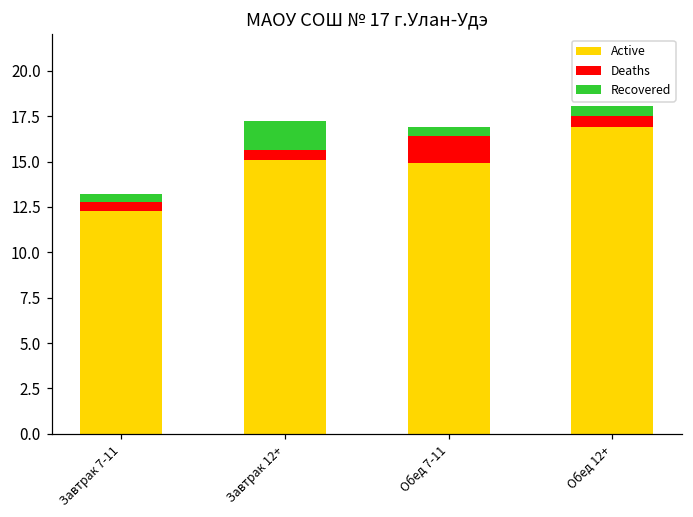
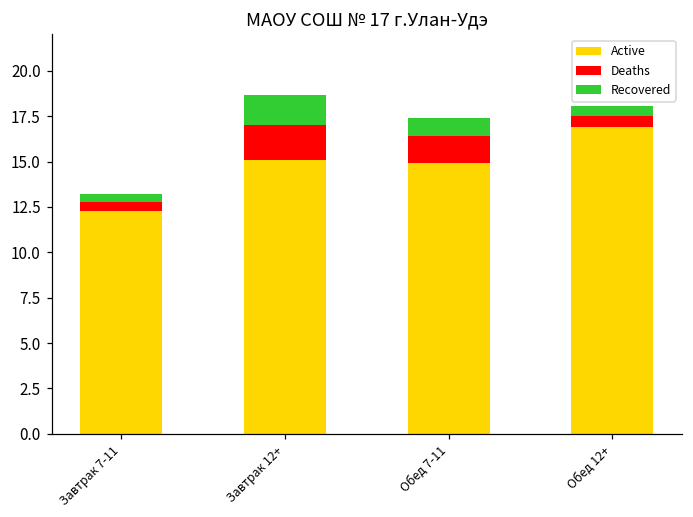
  {
    "Active": {
      "Завтрак 7-11": 12.3,
      "Завтрак 12+": 15.1,
      "Обед 7-11": 14.9,
      "Обед 12+": 16.9
    },
    "Deaths": {
      "Завтрак 7-11": 0.5,
-     "Завтрак 12+": 0.6,
+     "Завтрак 12+": 2.0,
      "Обед 7-11": 1.5,
      "Обед 12+": 0.6
    },
    "Recovered": {
      "Завтрак 7-11": 0.4,
      "Завтрак 12+": 1.6,
-     "Обед 7-11": 0.5,
+     "Обед 7-11": 1.0,
      "Обед 12+": 0.5
    }
  }
